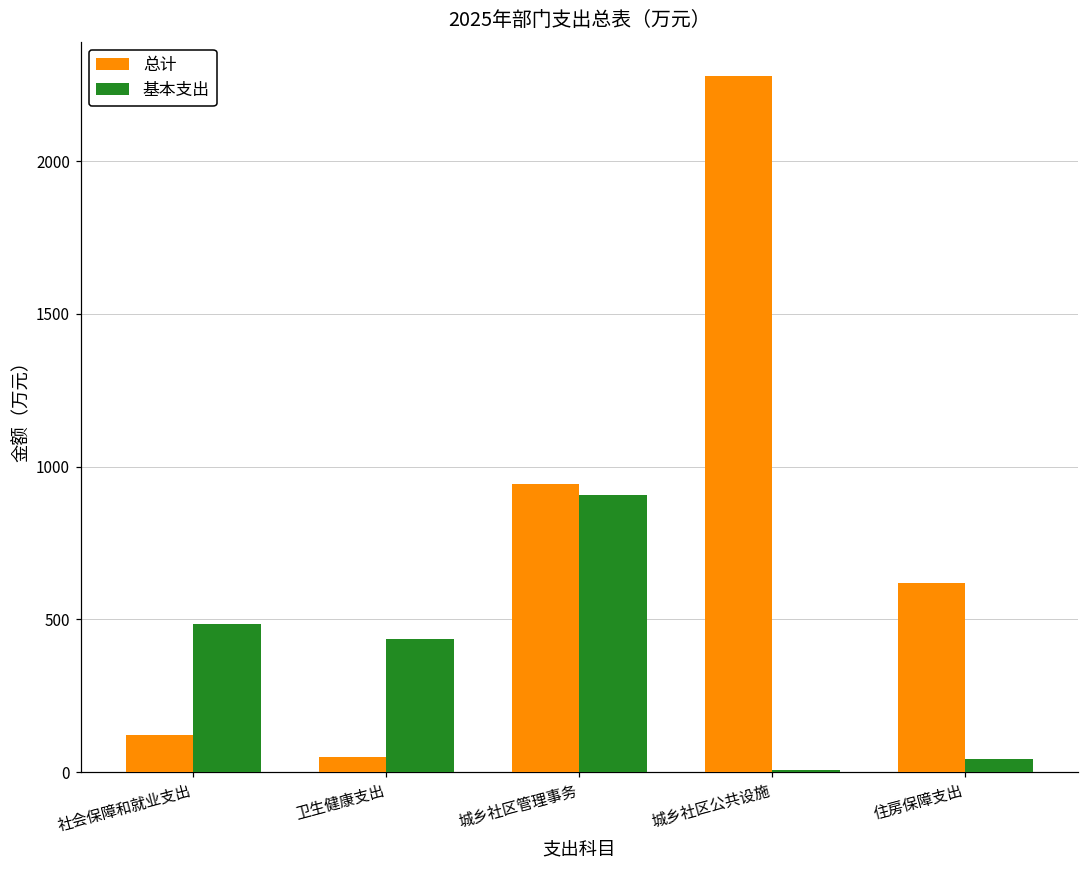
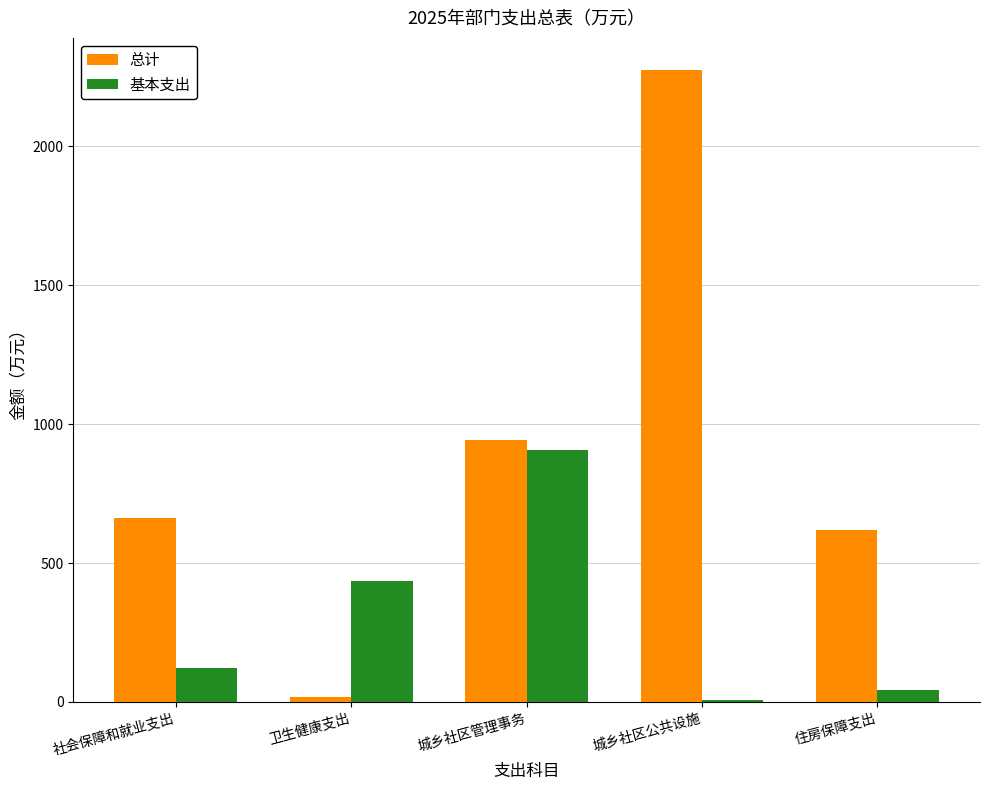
  {
    "总计": {
-     "社会保障和就业支出": 120,
-     "卫生健康支出": 50,
+     "社会保障和就业支出": 660,
+     "卫生健康支出": 20,
      "城乡社区管理事务": 940,
      "城乡社区公共设施": 2280,
      "住房保障支出": 620
    },
    "基本支出": {
-     "社会保障和就业支出": 480,
+     "社会保障和就业支出": 120,
      "卫生健康支出": 440,
      "城乡社区管理事务": 910,
      "住房保障支出": 40
    }
  }
